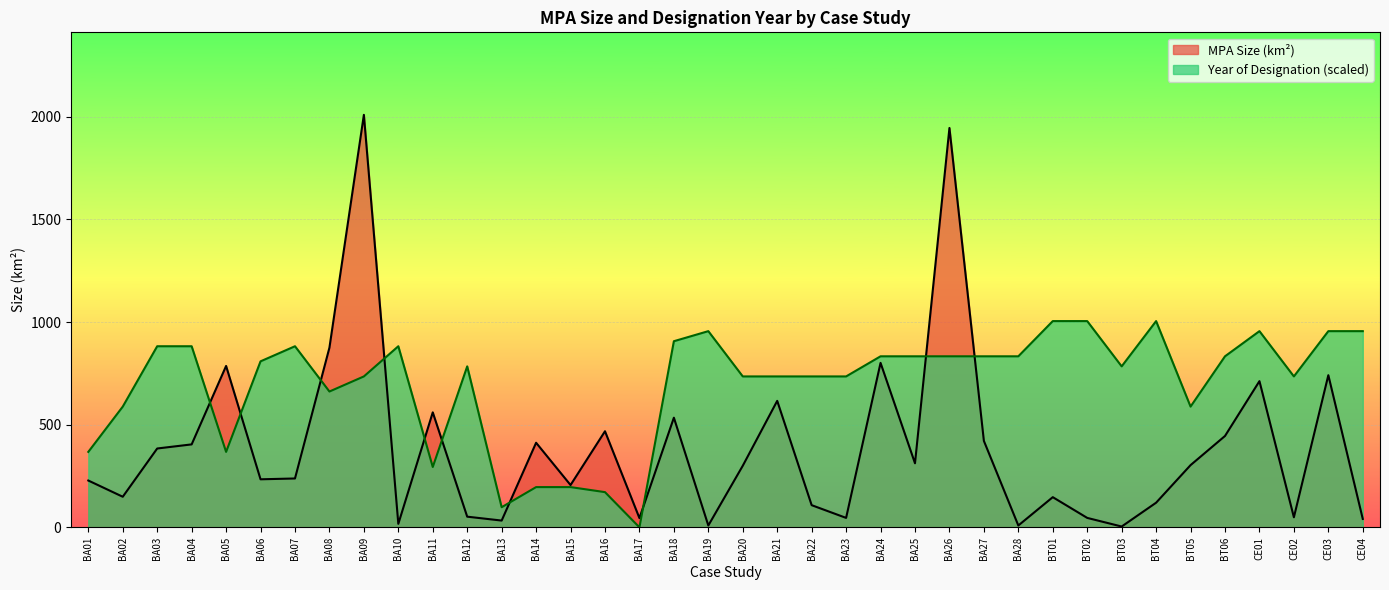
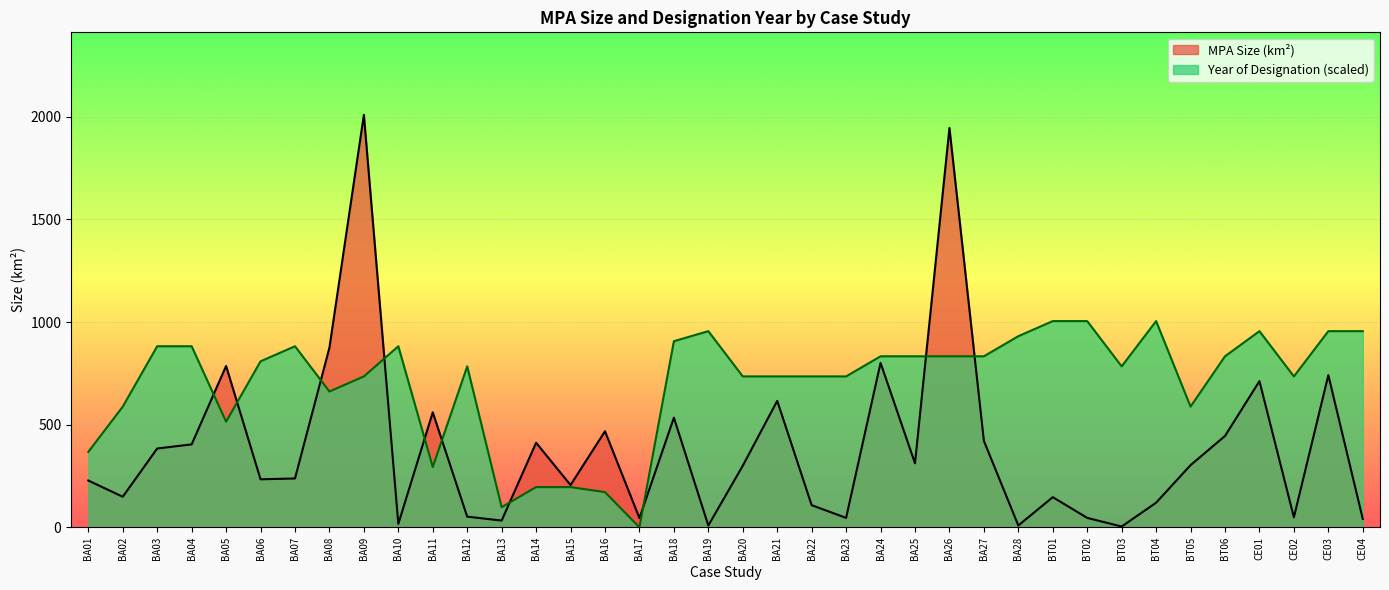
  {
    "MPA Size (km²)": {
      "BA01": 230,
      "BA02": 150,
      "BA03": 380,
      "BA04": 400,
      "BA05": 790,
      "BA06": 230,
      "BA07": 240,
      "BA08": 880,
      "BA09": 2010,
      "BA10": 20,
      "BA11": 560,
      "BA12": 50,
      "BA13": 30,
      "BA14": 410,
      "BA16": 470,
      "BA17": 50,
      "BA18": 530,
      "BA19": 10,
      "BA20": 300,
      "BA21": 620,
      "BA22": 110,
      "BA23": 50,
      "BA24": 800,
      "BA25": 310,
      "BA26": 1950,
      "BA27": 420,
      "BA28": 10,
      "BT01": 150,
      "BT02": 50,
      "BT03": 0,
      "BT04": 120,
      "BT05": 300,
      "BT06": 450,
      "CE01": 710,
      "CE02": 50,
      "CE03": 740,
      "CE04": 40
    },
    "Year of Designation (scaled)": {
      "BA01": 370,
      "BA02": 590,
      "BA03": 880,
      "BA04": 880,
-     "BA05": 370,
+     "BA05": 510,
      "BA06": 810,
      "BA07": 880,
      "BA08": 660,
      "BA09": 740,
      "BA10": 880,
      "BA11": 290,
      "BA12": 780,
      "BA13": 100,
      "BA14": 200,
      "BA16": 170,
      "BA17": 0,
      "BA18": 910,
      "BA19": 960,
      "BA20": 740,
      "BA21": 740,
      "BA22": 740,
      "BA23": 740,
      "BA24": 830,
      "BA25": 830,
      "BA26": 830,
      "BA27": 830,
-     "BA28": 830,
+     "BA28": 930,
      "BT01": 1000,
      "BT02": 1000,
      "BT03": 780,
      "BT04": 1000,
      "BT05": 590,
      "BT06": 830,
      "CE01": 960,
      "CE02": 740,
      "CE03": 960,
      "CE04": 960
    }
  }
